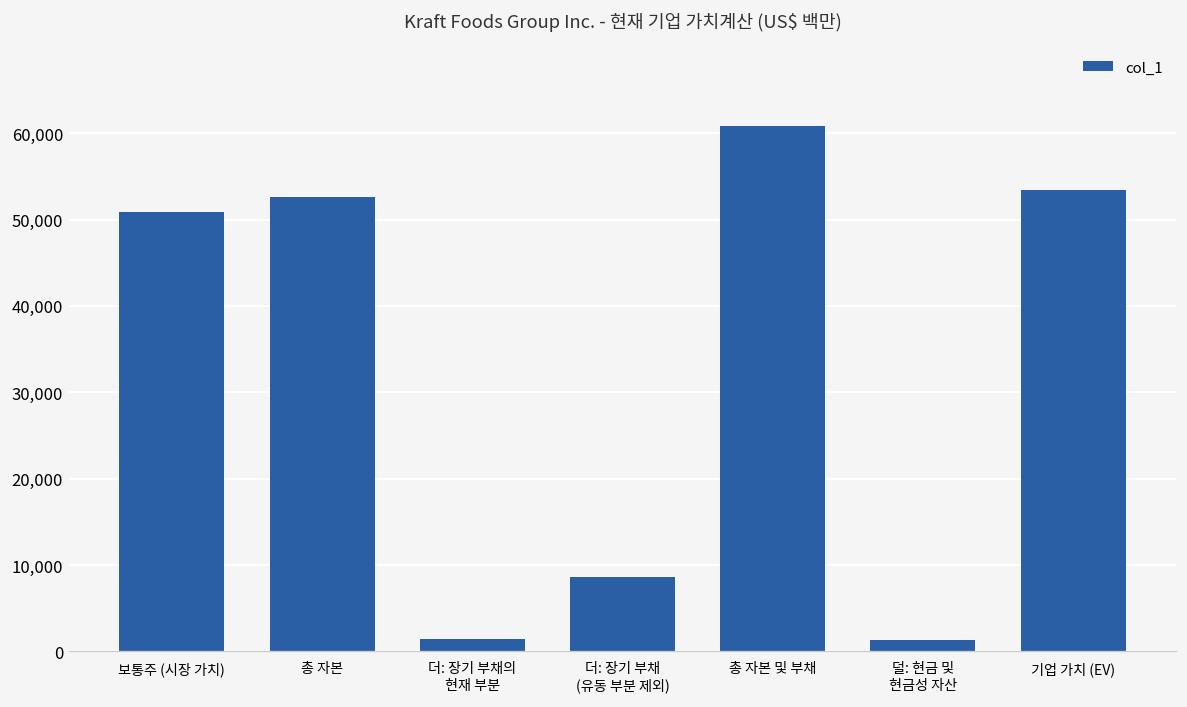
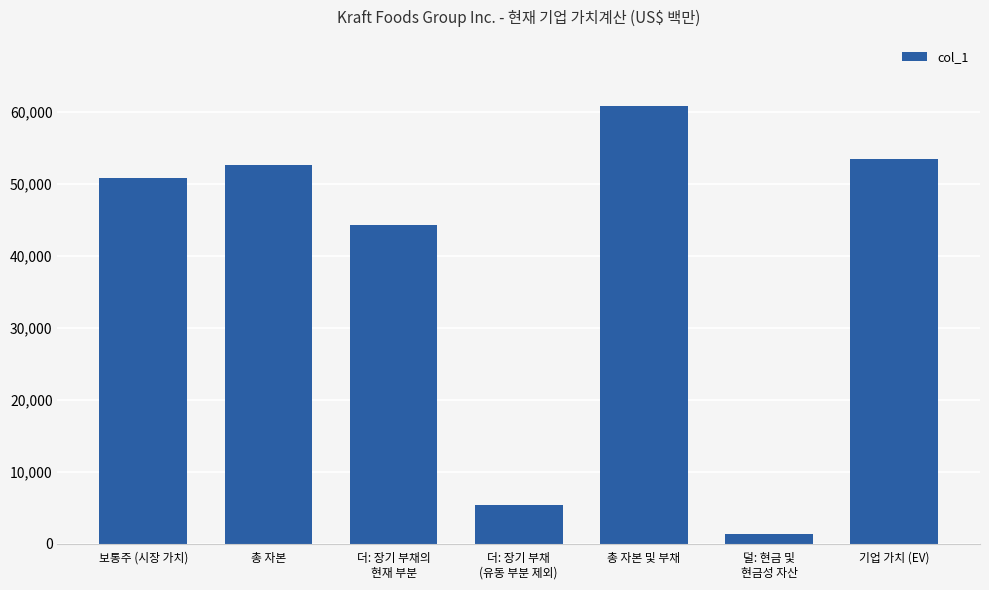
  {
    "보통주 (시장 가치)": "51,000",
    "총 자본": "53,000",
-   "더: 장기 부채의 현재 부분": "1,000",
-   "더: 장기 부채 (유동 부분 제외)": "9,000",
+   "더: 장기 부채의 현재 부분": "44,000",
+   "더: 장기 부채 (유동 부분 제외)": "5,000",
    "총 자본 및 부채": "61,000",
    "덜: 현금 및 현금성 자산": "1,000",
    "기업 가치 (EV)": "53,000"
  }
